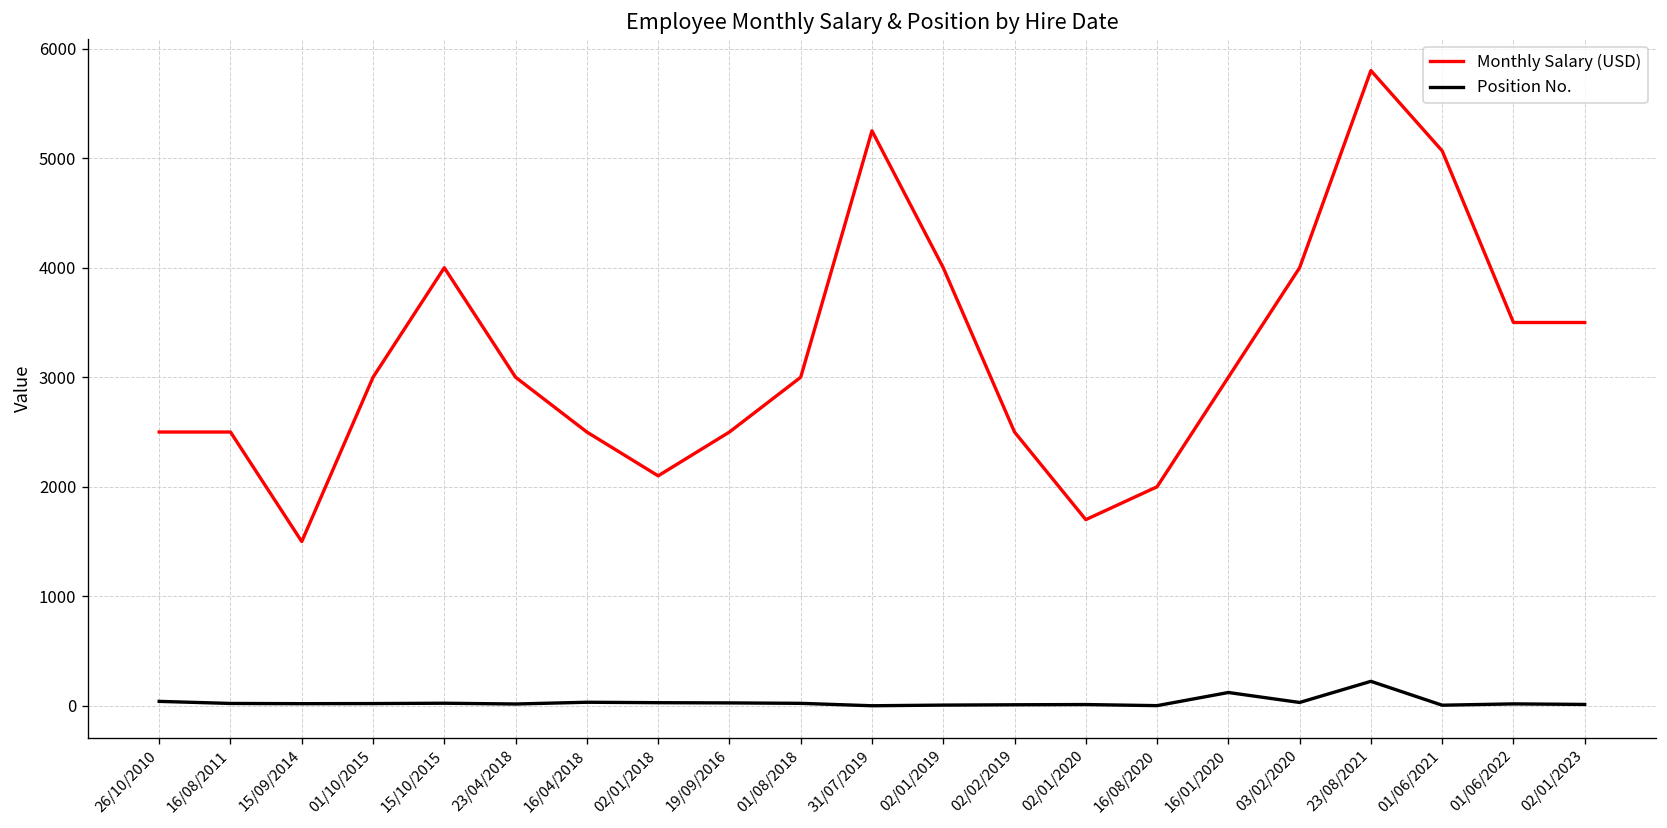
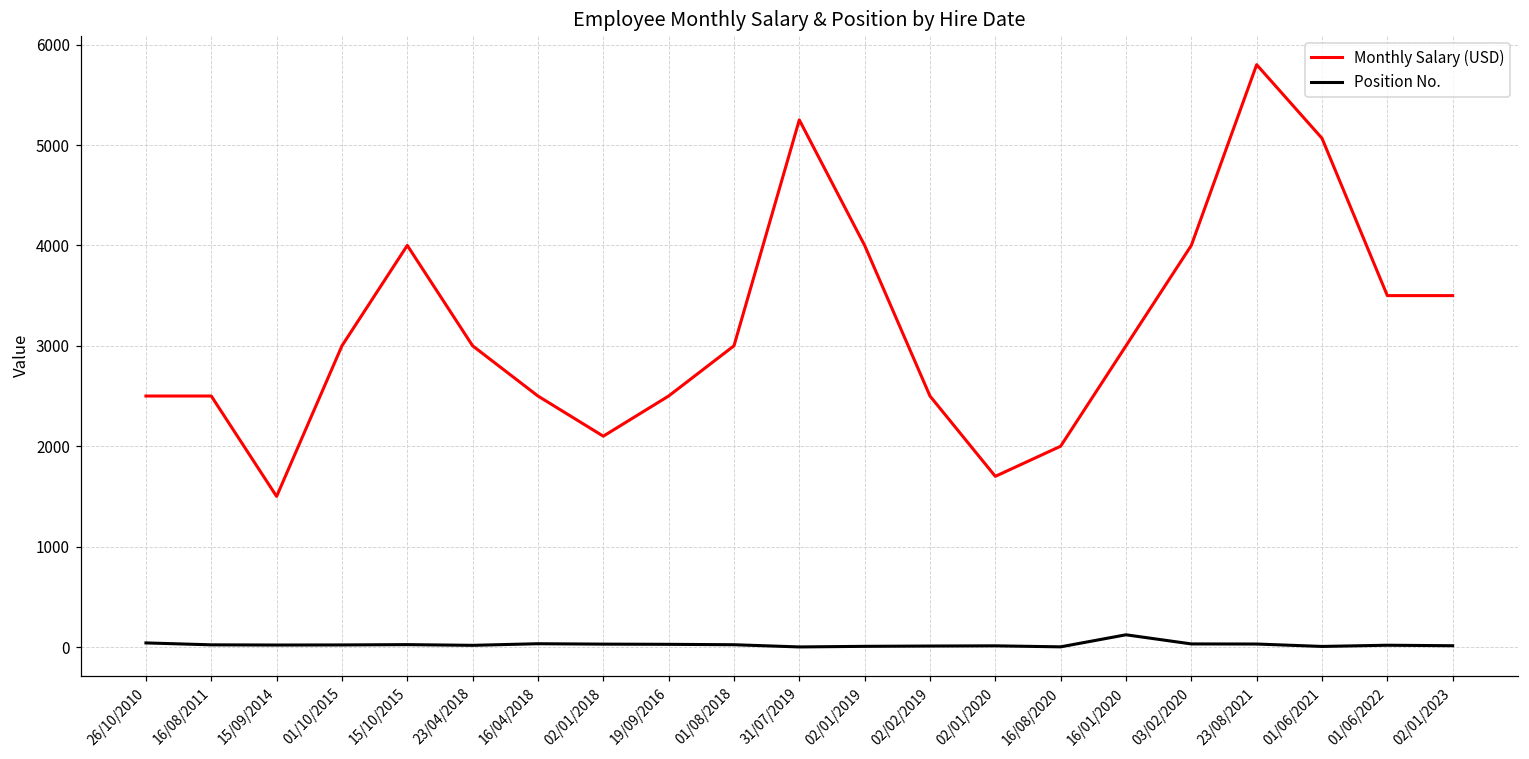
  {
    "Monthly Salary (USD)": {
      "26/10/2010": 2500,
      "16/08/2011": 2500,
      "15/09/2014": 1500,
      "01/10/2015": 3000,
      "15/10/2015": 4000,
      "23/04/2018": 3000,
      "16/04/2018": 2500,
      "02/01/2018": 2100,
      "19/09/2016": 2500,
      "01/08/2018": 3000,
      "31/07/2019": 5300,
      "02/01/2019": 4000,
      "02/02/2019": 2500,
      "02/01/2020": 1700,
      "16/08/2020": 2000,
      "16/01/2020": 3000,
      "03/02/2020": 4000,
      "23/08/2021": 5800,
      "01/06/2021": 5100,
      "01/06/2022": 3500,
      "02/01/2023": 3500
    },
    "Position No.": {
      "26/10/2010": 0,
      "16/08/2011": 0,
      "15/09/2014": 0,
      "01/10/2015": 0,
      "15/10/2015": 0,
      "23/04/2018": 0,
      "16/04/2018": 0,
      "02/01/2018": 0,
      "19/09/2016": 0,
      "01/08/2018": 0,
      "31/07/2019": 0,
      "02/01/2019": 0,
      "02/02/2019": 0,
      "02/01/2020": 0,
      "16/08/2020": 0,
      "16/01/2020": 100,
      "03/02/2020": 0,
-     "23/08/2021": 200,
+     "23/08/2021": 0,
      "01/06/2021": 0,
      "01/06/2022": 0,
      "02/01/2023": 0
    }
  }
